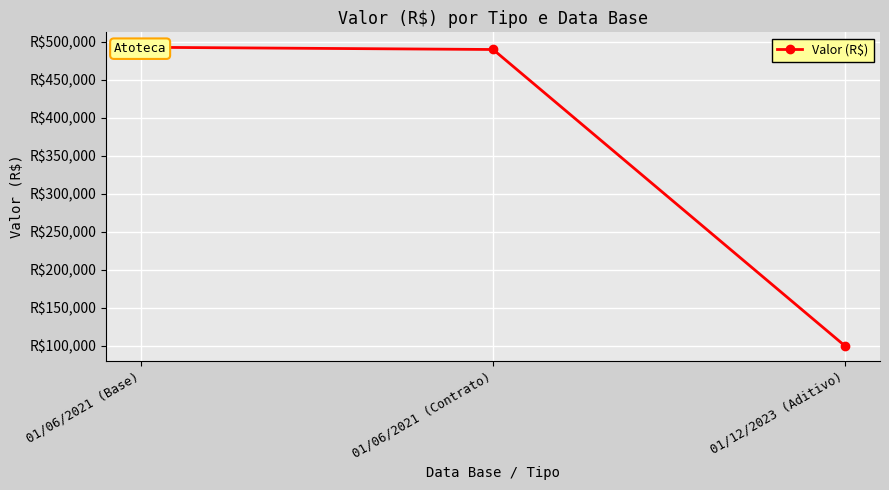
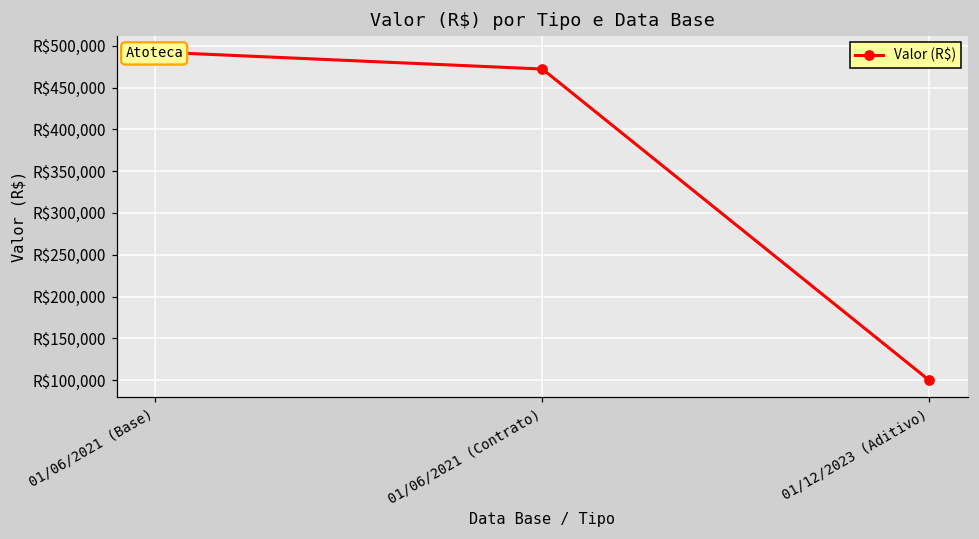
  {
-   "01/06/2021 (Contrato)": "R$490,000",
+   "01/06/2021 (Contrato)": "R$470,000",
    "01/12/2023 (Aditivo)": "R$100,000"
  }
